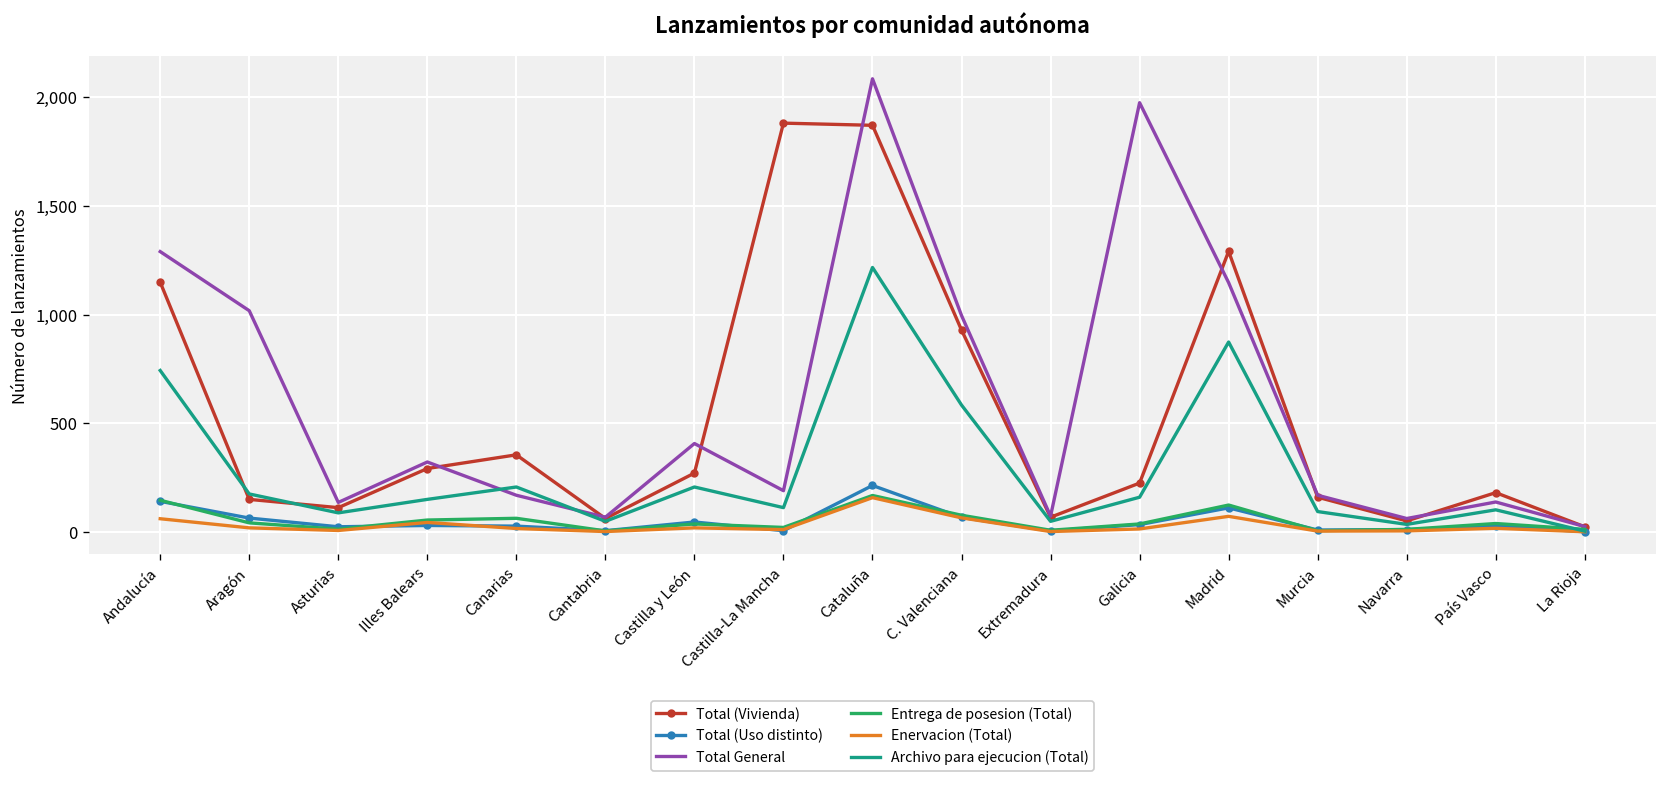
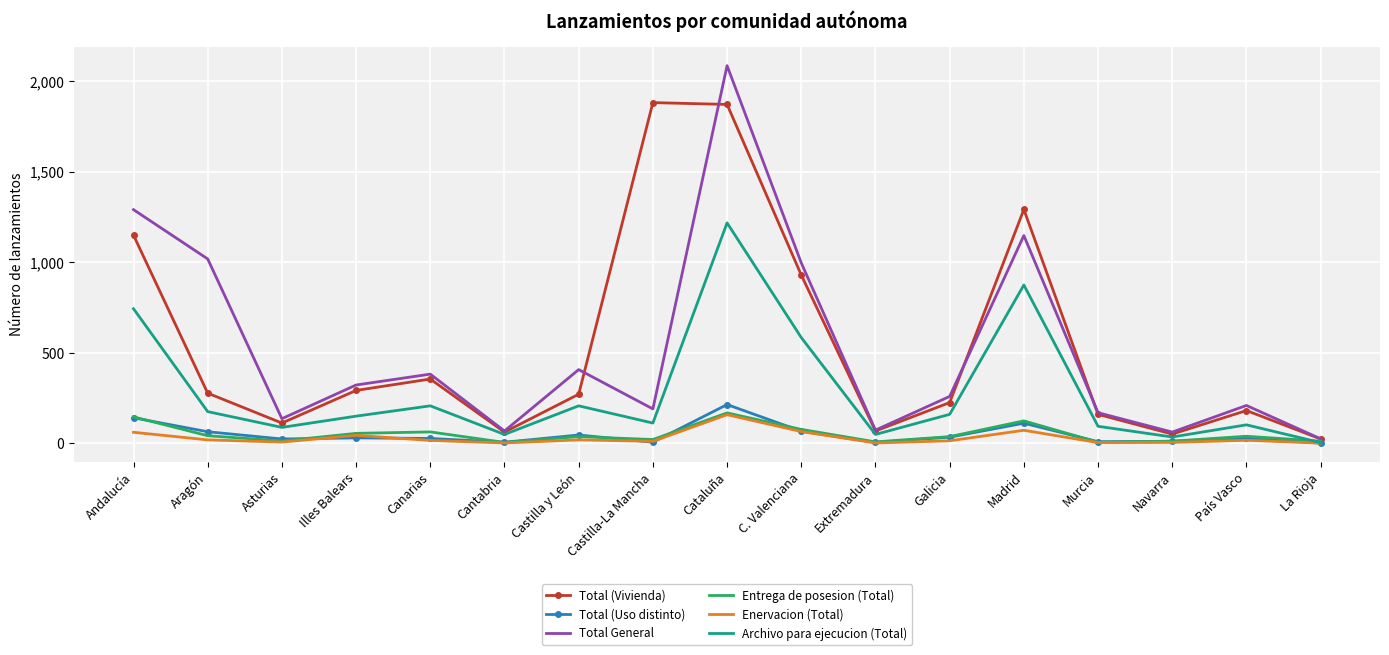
  {
    "Total (Vivienda)": {
      "Andalucía": "1,150",
-     "Aragón": "150",
+     "Aragón": "280",
      "Asturias": "110",
      "Illes Balears": "290",
      "Canarias": "360",
      "Castilla y León": "270",
      "Castilla-La Mancha": "1,880",
      "Cataluña": "1,870",
      "C. Valenciana": "930",
      "Galicia": "230",
      "Madrid": "1,290",
      "País Vasco": "180"
    },
    "Total (Uso distinto)": {
      "Aragón": "60",
      "Cataluña": "210"
    },
    "Total General": {
      "Andalucía": "1,290",
      "Aragón": "1,020",
      "Asturias": "140",
      "Illes Balears": "320",
-     "Canarias": "170",
+     "Canarias": "380",
      "Castilla y León": "410",
      "Castilla-La Mancha": "190",
      "Cataluña": "2,090",
      "C. Valenciana": "1,000",
-     "Galicia": "1,980",
+     "Galicia": "260",
      "Madrid": "1,150",
-     "País Vasco": "140"
+     "País Vasco": "210"
    },
    "Enervacion (Total)": {
      "Andalucía": "60",
      "Aragón": "20",
      "Castilla y León": "20",
      "Galicia": "10",
      "Madrid": "70"
    }
  }
